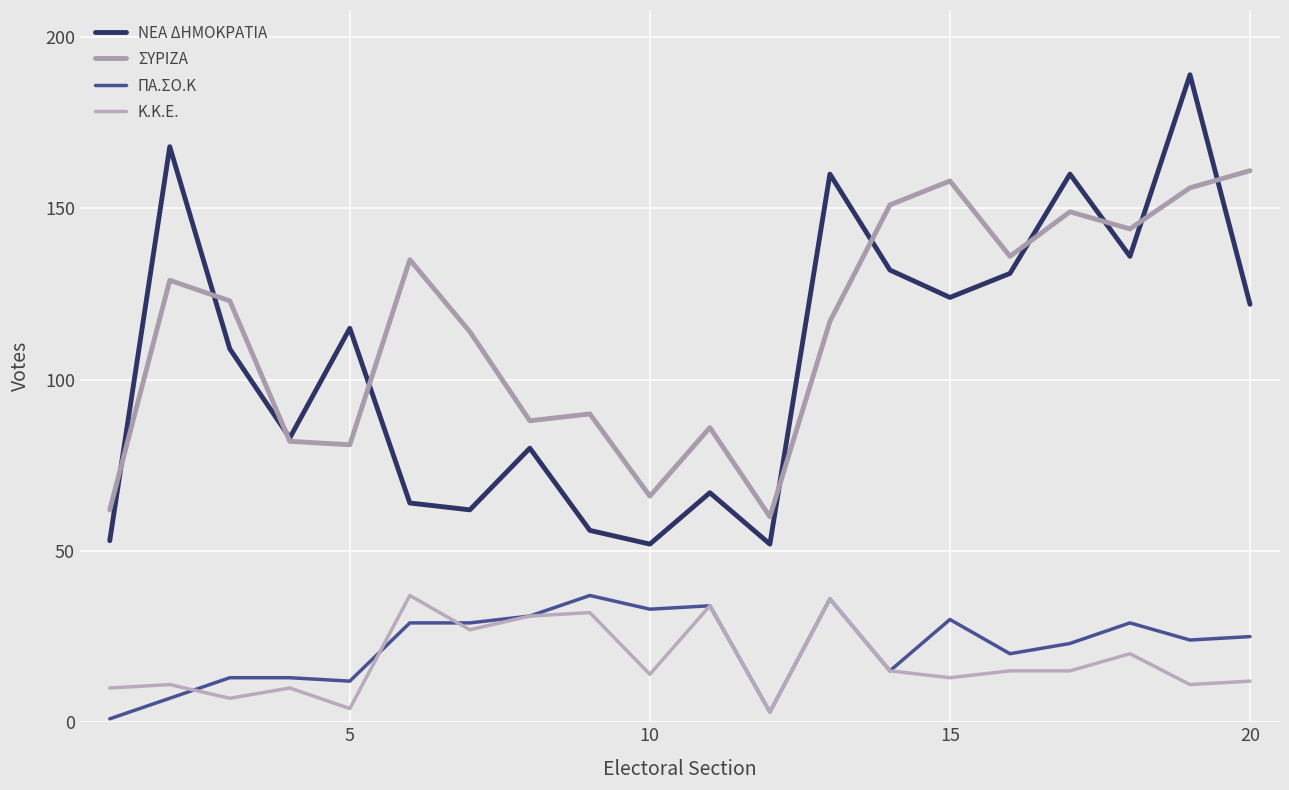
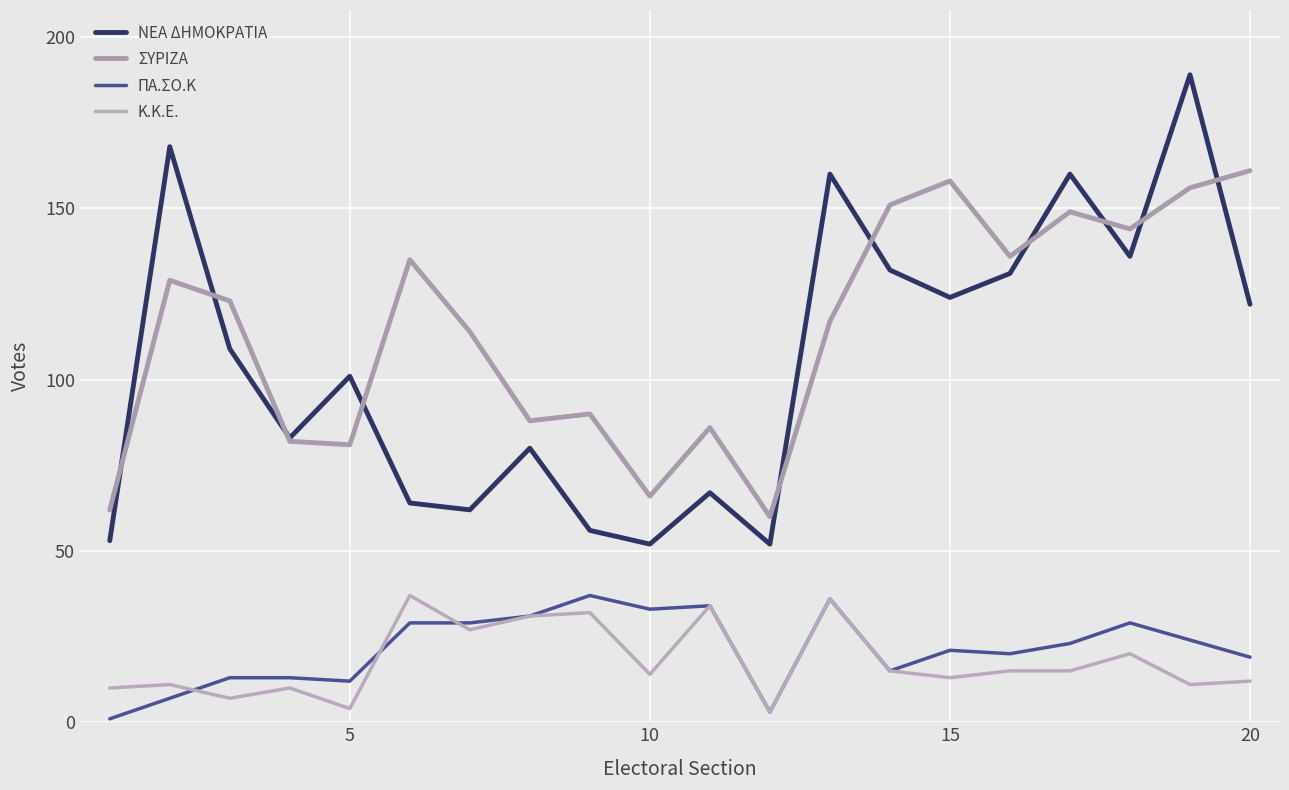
  {
    "ΝΕΑ ΔΗΜΟΚΡΑΤΙΑ": {
-     "5": 115,
+     "5": 101,
      "10": 52,
      "15": 124,
      "20": 122
    },
    "ΠΑ.ΣΟ.Κ": {
      "5": 12,
      "10": 33,
-     "15": 30,
-     "20": 25
+     "15": 21,
+     "20": 19
    }
  }
